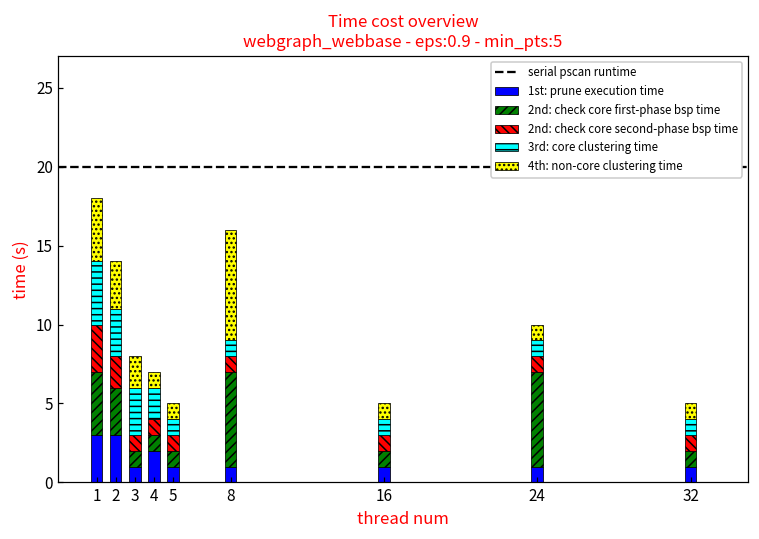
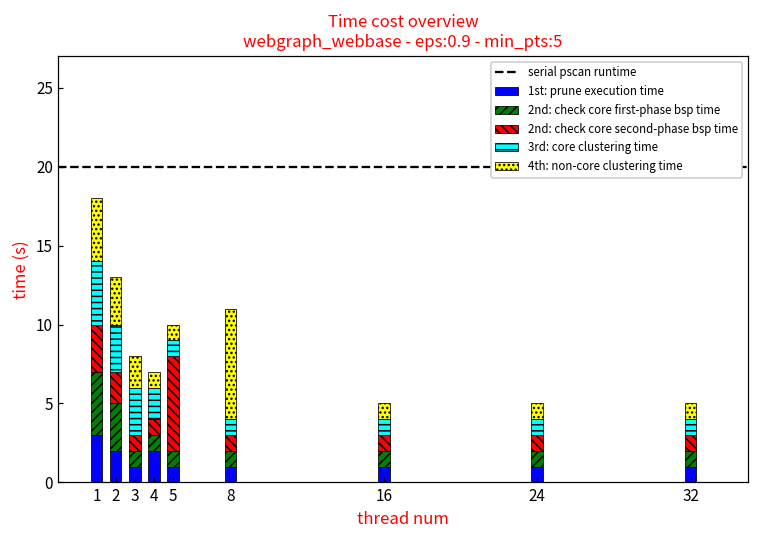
  {
    "1st: prune execution time": {
      "1": 3,
-     "2": 3,
+     "2": 2,
      "3": 1,
      "4": 2,
      "5": 1,
      "8": 1,
      "16": 1,
      "24": 1,
      "32": 1
    },
    "2nd: check core first-phase bsp time": {
-     "8": 6,
-     "24": 6
+     "8": 1,
+     "24": 1
    },
    "2nd: check core second-phase bsp time": {
      "1": 3,
      "2": 2,
      "3": 1,
      "4": 1,
-     "5": 1,
+     "5": 6,
      "8": 1,
      "16": 1,
      "24": 1,
      "32": 1
    },
    "3rd: core clustering time": {
      "1": 4,
      "2": 3,
      "3": 3,
      "4": 2,
      "5": 1,
      "8": 1,
      "16": 1,
      "24": 1,
      "32": 1
    },
    "4th: non-core clustering time": {
      "1": 4,
      "2": 3,
      "3": 2,
      "4": 1,
      "5": 1,
      "8": 7,
      "16": 1,
      "24": 1,
      "32": 1
    }
  }
